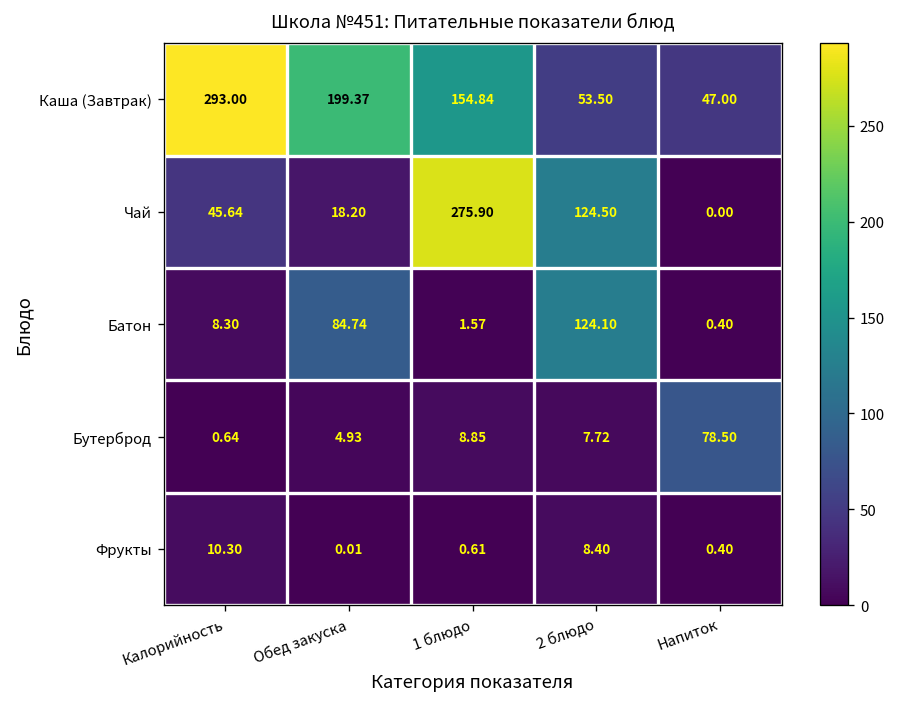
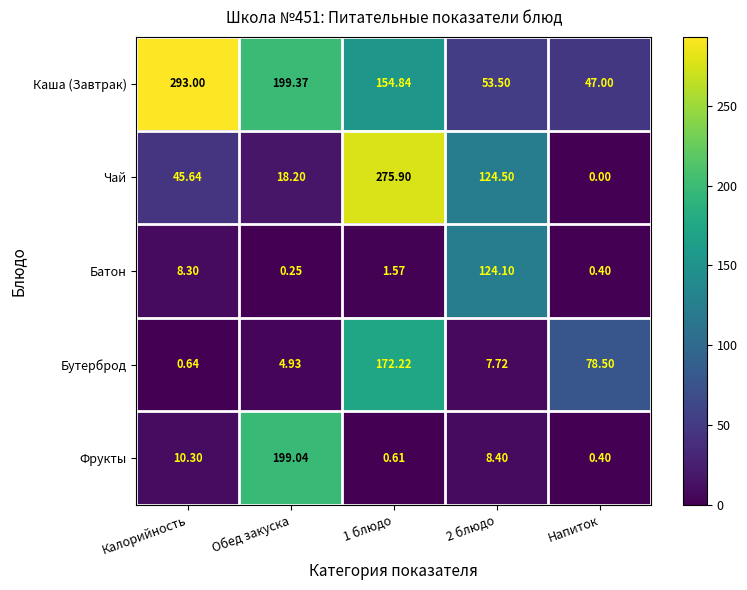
  {
    "Каша (Завтрак)": {
      "Калорийность": 293.00,
      "Обед закуска": 199.37,
      "1 блюдо": 154.84,
      "2 блюдо": 53.50,
      "Напиток": 47.00
    },
    "Чай": {
      "Калорийность": 45.64,
      "Обед закуска": 18.20,
      "1 блюдо": 275.90,
      "2 блюдо": 124.50,
      "Напиток": 0.00
    },
    "Батон": {
      "Калорийность": 8.30,
-     "Обед закуска": 84.74,
+     "Обед закуска": 0.25,
      "1 блюдо": 1.57,
      "2 блюдо": 124.10,
      "Напиток": 0.40
    },
    "Бутерброд": {
      "Калорийность": 0.64,
      "Обед закуска": 4.93,
-     "1 блюдо": 8.85,
+     "1 блюдо": 172.22,
      "2 блюдо": 7.72,
      "Напиток": 78.50
    },
    "Фрукты": {
      "Калорийность": 10.30,
-     "Обед закуска": 0.01,
+     "Обед закуска": 199.04,
      "1 блюдо": 0.61,
      "2 блюдо": 8.40,
      "Напиток": 0.40
    }
  }
